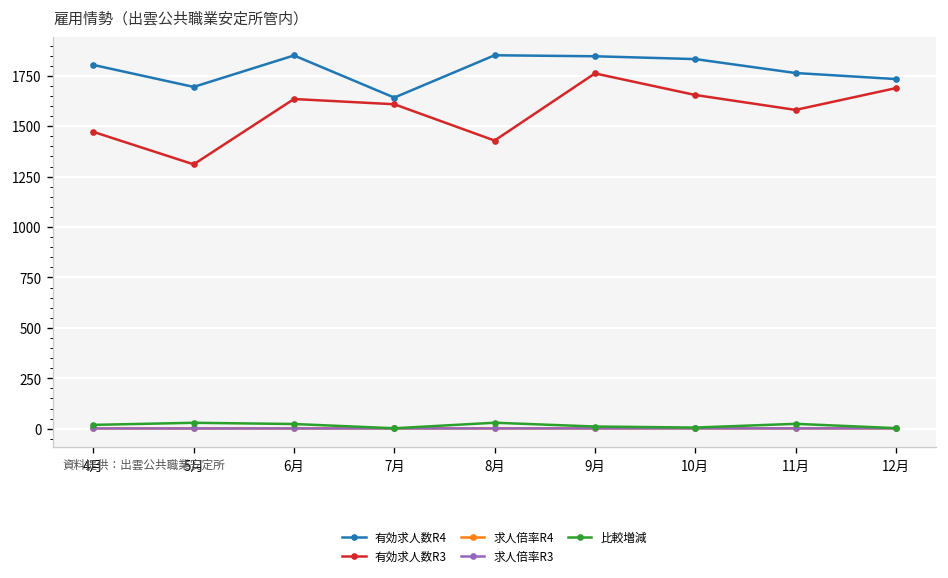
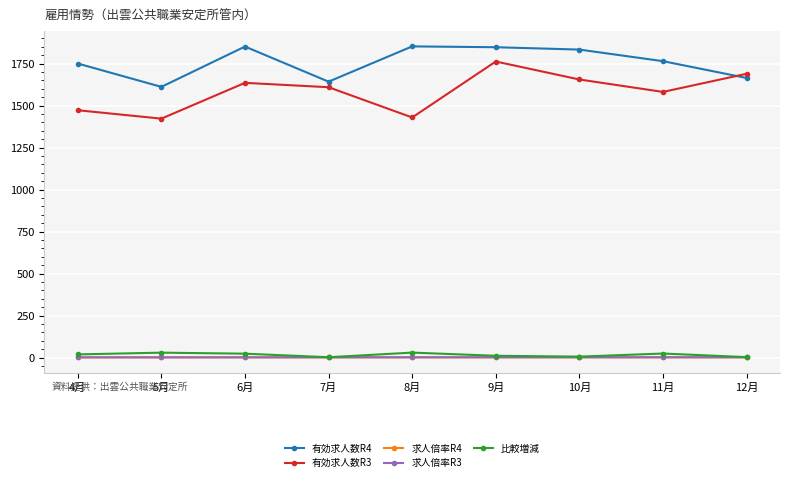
  {
    "有効求人数R4": {
-     "4月": 1800,
-     "5月": 1700,
+     "4月": 1750,
+     "5月": 1610,
      "6月": 1850,
      "7月": 1640,
      "8月": 1850,
      "9月": 1850,
      "10月": 1830,
      "11月": 1760,
-     "12月": 1730
+     "12月": 1660
    },
    "有効求人数R3": {
      "4月": 1470,
-     "5月": 1310,
+     "5月": 1420,
      "6月": 1640,
      "7月": 1610,
      "8月": 1430,
      "9月": 1760,
      "10月": 1660,
      "11月": 1580,
      "12月": 1690
    },
    "求人倍率R3": {
      "4月": 0,
      "5月": 0,
      "6月": 0,
      "8月": 0,
      "11月": 0
    },
    "比較増減": {
      "4月": 20,
      "5月": 30,
      "6月": 20,
      "8月": 30,
      "11月": 20
    }
  }
